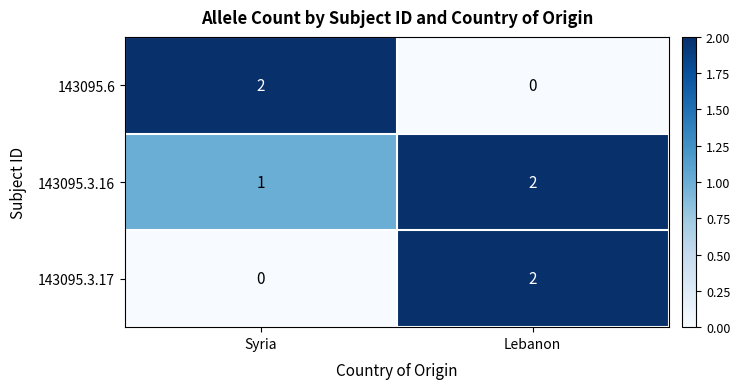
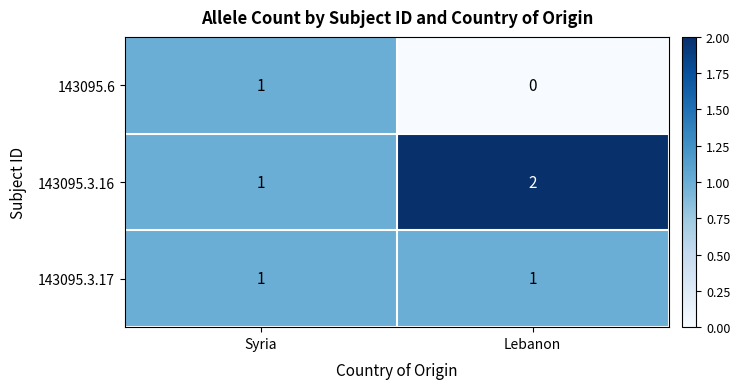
  {
    "143095.6": {
-     "Syria": 2,
+     "Syria": 1,
      "Lebanon": 0
    },
    "143095.3.16": {
      "Syria": 1,
      "Lebanon": 2
    },
    "143095.3.17": {
-     "Syria": 0,
-     "Lebanon": 2
+     "Syria": 1,
+     "Lebanon": 1
    }
  }
